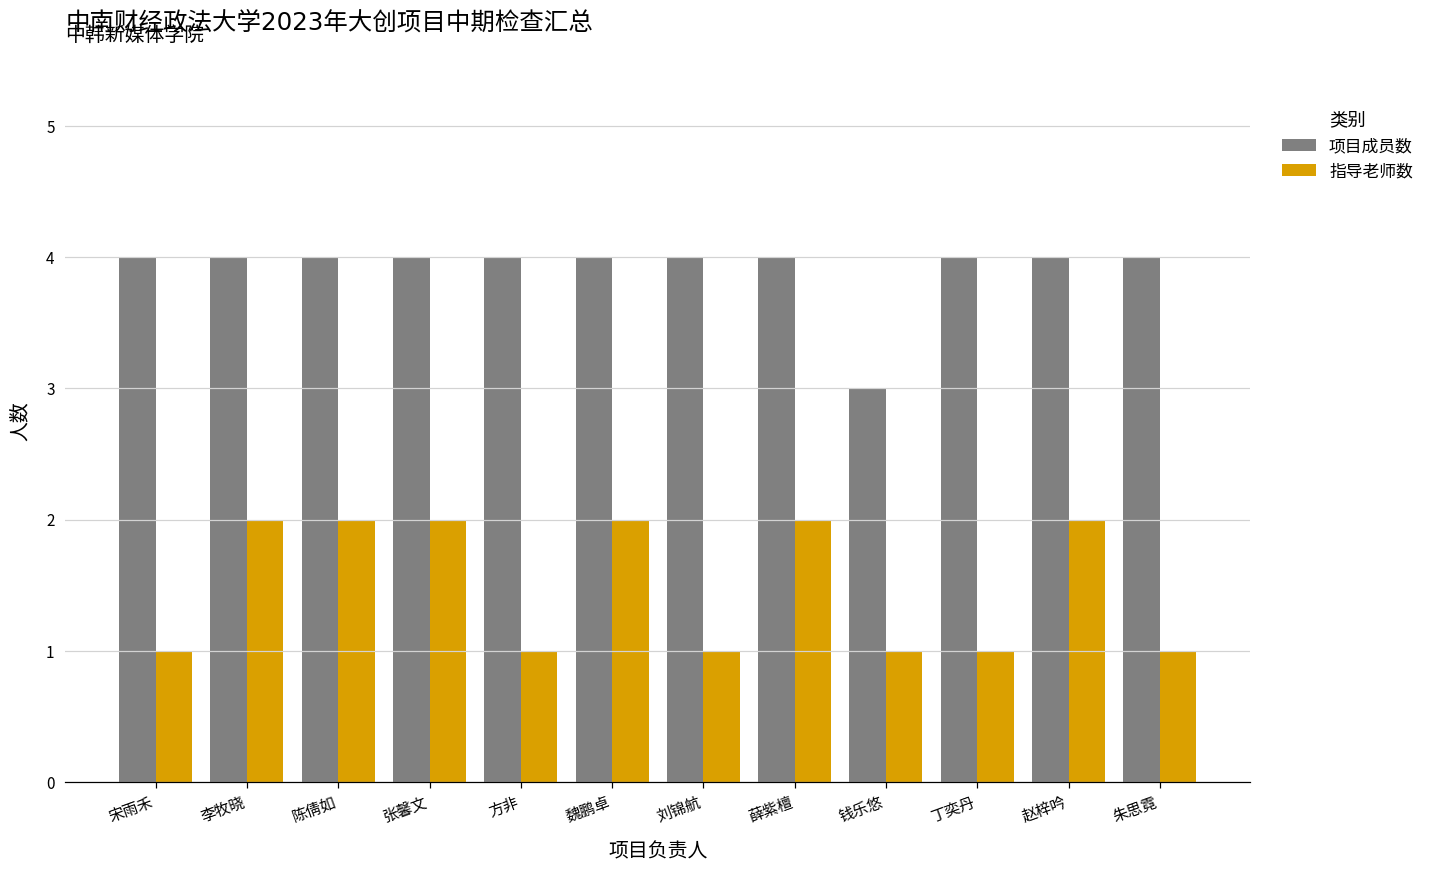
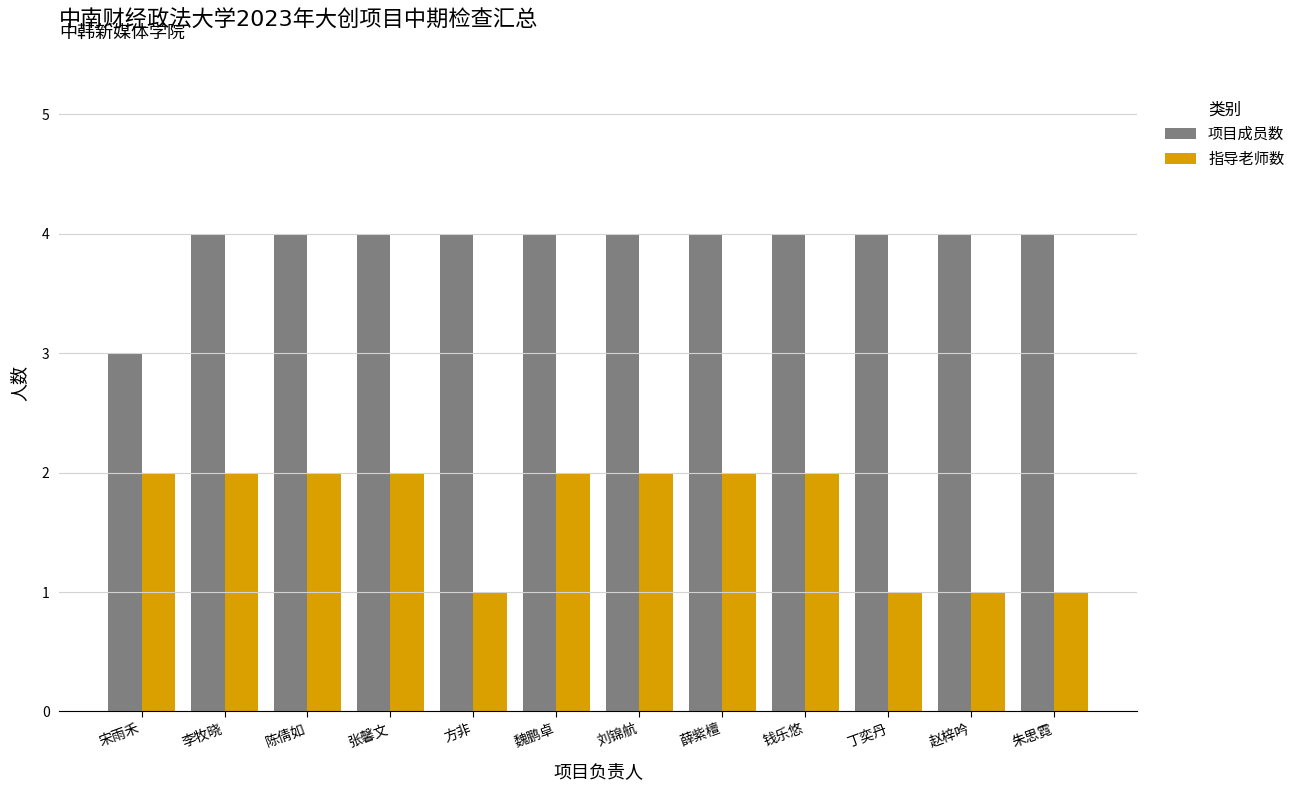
  {
    "项目成员数": {
-     "宋雨禾": 4,
+     "宋雨禾": 3,
      "李牧晓": 4,
      "陈倩如": 4,
      "张馨文": 4,
      "方非": 4,
      "魏鹏卓": 4,
      "刘锦航": 4,
      "薛紫檀": 4,
-     "钱乐悠": 3,
+     "钱乐悠": 4,
      "丁奕丹": 4,
      "赵梓吟": 4,
      "朱思霓": 4
    },
    "指导老师数": {
-     "宋雨禾": 1,
+     "宋雨禾": 2,
      "李牧晓": 2,
      "陈倩如": 2,
      "张馨文": 2,
      "方非": 1,
      "魏鹏卓": 2,
-     "刘锦航": 1,
+     "刘锦航": 2,
      "薛紫檀": 2,
-     "钱乐悠": 1,
+     "钱乐悠": 2,
      "丁奕丹": 1,
-     "赵梓吟": 2,
+     "赵梓吟": 1,
      "朱思霓": 1
    }
  }
